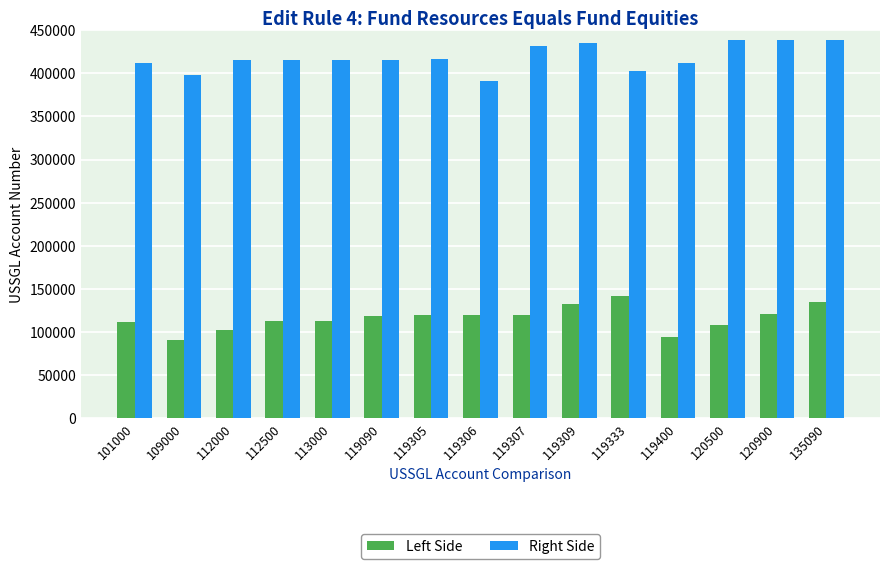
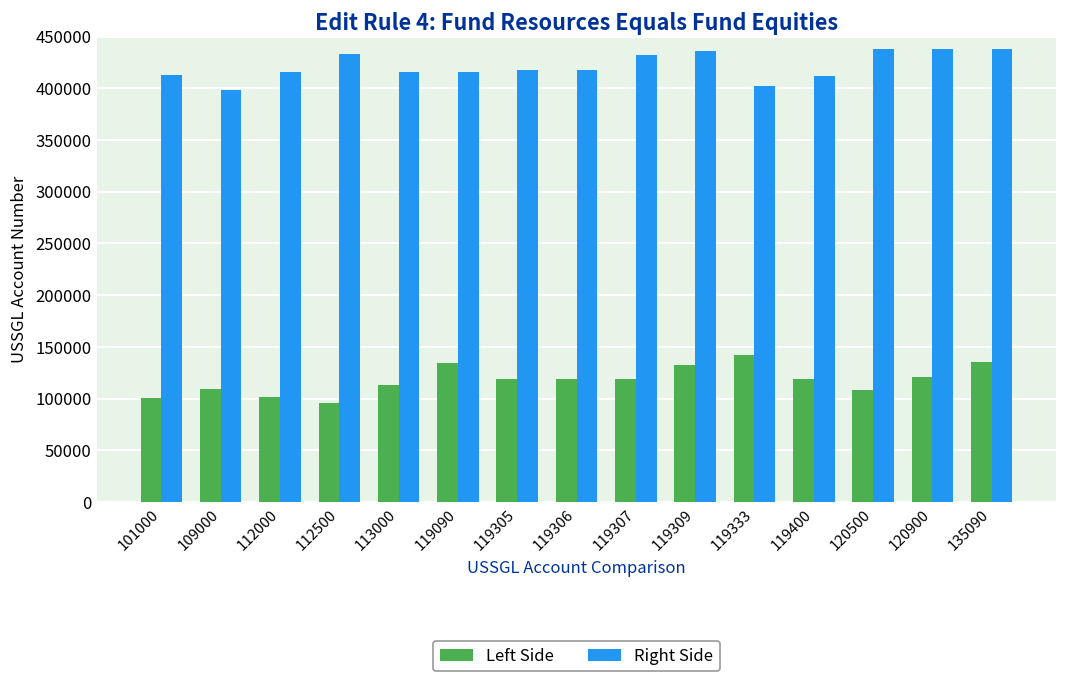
  {
    "Left Side": {
-     "101000": 110000,
-     "109000": 90000,
+     "101000": 100000,
+     "109000": 110000,
      "112000": 100000,
-     "112500": 110000,
+     "112500": 100000,
      "113000": 110000,
-     "119090": 120000,
+     "119090": 130000,
      "119305": 120000,
      "119306": 120000,
      "119307": 120000,
      "119309": 130000,
      "119333": 140000,
-     "119400": 90000,
+     "119400": 120000,
      "120500": 110000,
      "120900": 120000,
      "135090": 140000
    },
    "Right Side": {
      "101000": 410000,
      "109000": 400000,
      "112000": 420000,
-     "112500": 420000,
+     "112500": 430000,
      "113000": 420000,
      "119090": 420000,
      "119305": 420000,
-     "119306": 390000,
+     "119306": 420000,
      "119307": 430000,
      "119309": 440000,
      "119333": 400000,
      "119400": 410000,
      "120500": 440000,
      "120900": 440000,
      "135090": 440000
    }
  }
